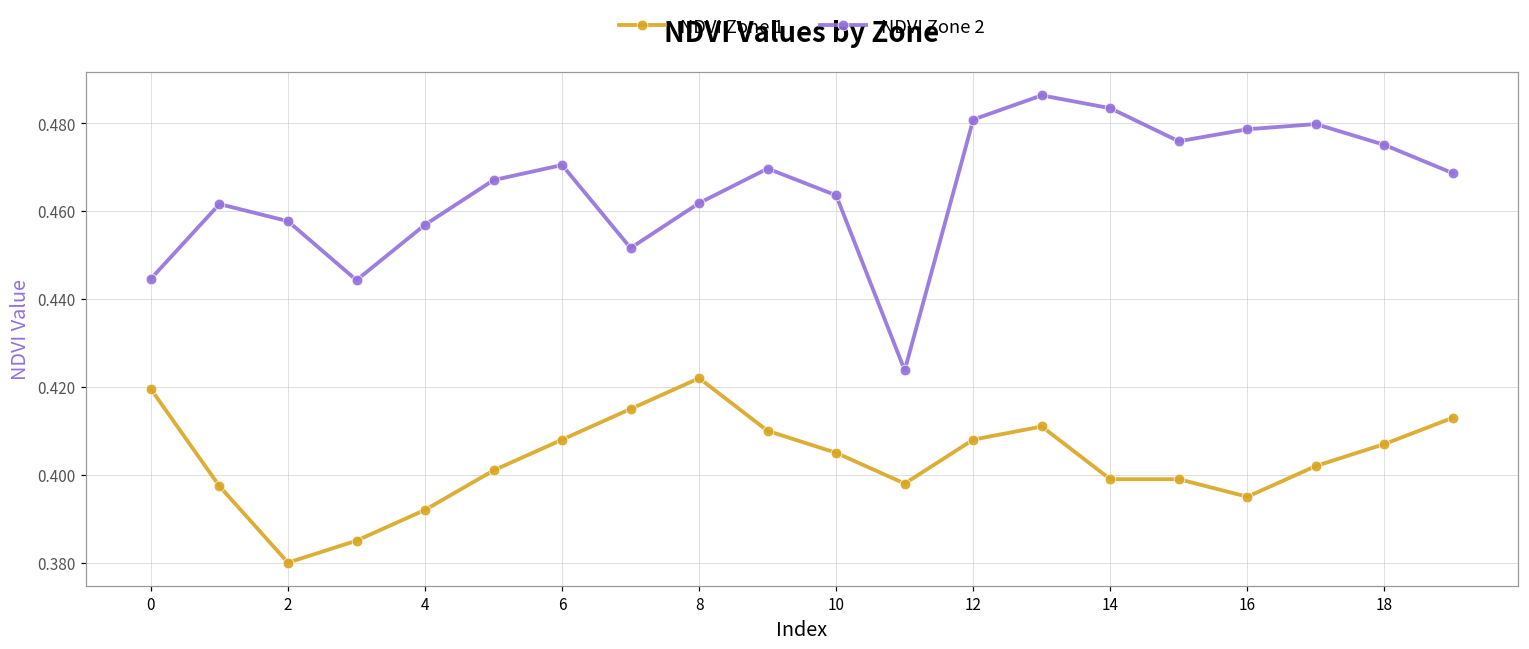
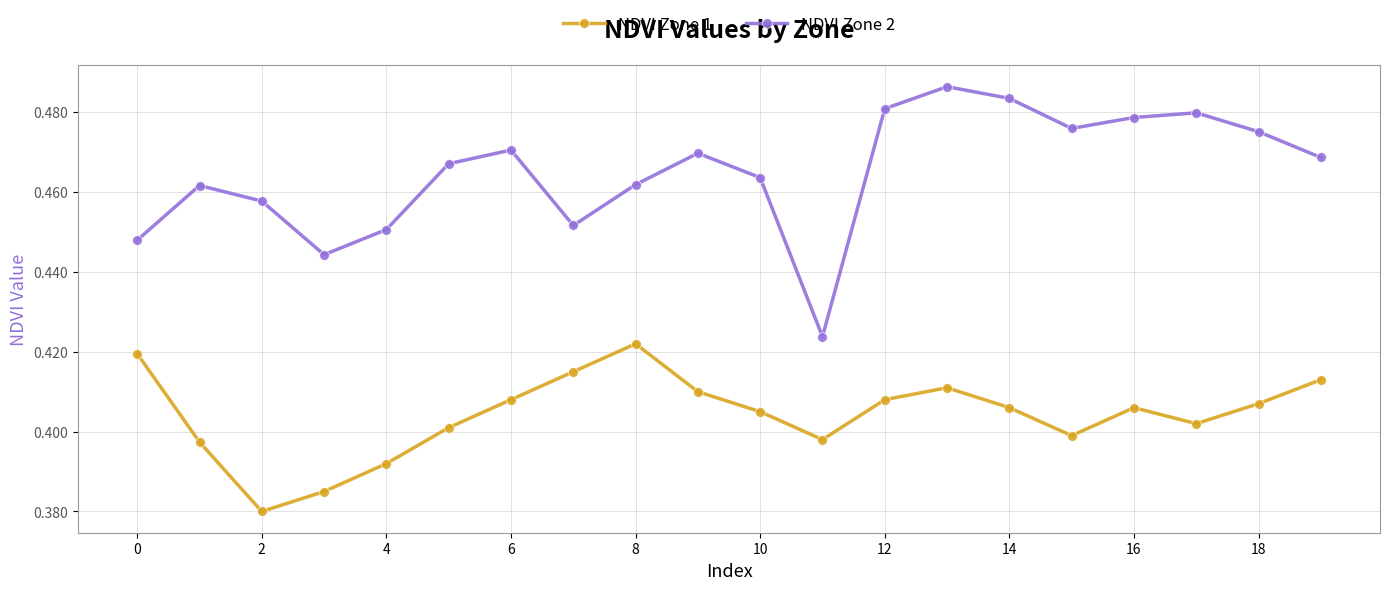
  {
    "NDVI Zone 1": {
      "0": 0.420,
      "2": 0.380,
      "4": 0.392,
      "6": 0.408,
      "8": 0.422,
      "10": 0.405,
      "12": 0.408,
-     "14": 0.399,
-     "16": 0.395,
+     "14": 0.406,
+     "16": 0.406,
      "18": 0.407
    },
    "NDVI Zone 2": {
-     "0": 0.445,
+     "0": 0.448,
      "2": 0.458,
-     "4": 0.457,
+     "4": 0.451,
      "6": 0.471,
      "8": 0.462,
      "10": 0.464,
      "12": 0.481,
      "14": 0.483,
      "16": 0.479,
      "18": 0.475
    }
  }
